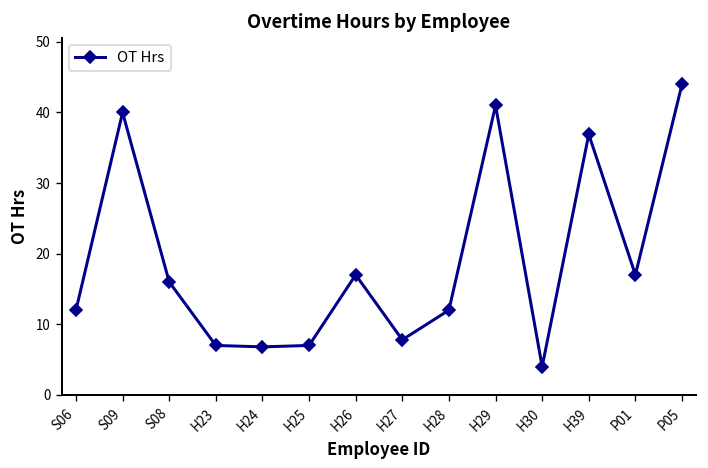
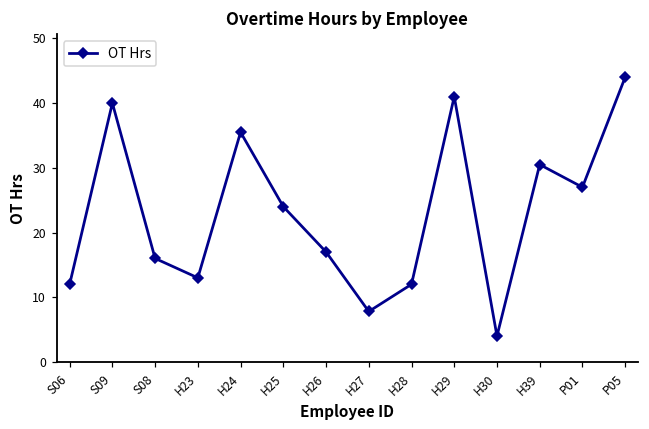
  {
    "S06": 12,
    "S09": 40,
    "S08": 16,
-   "H23": 7,
-   "H24": 7,
-   "H25": 7,
+   "H23": 13,
+   "H24": 36,
+   "H25": 24,
    "H26": 17,
    "H27": 8,
    "H28": 12,
    "H29": 41,
    "H30": 4,
-   "H39": 37,
-   "P01": 17,
+   "H39": 31,
+   "P01": 27,
    "P05": 44
  }
